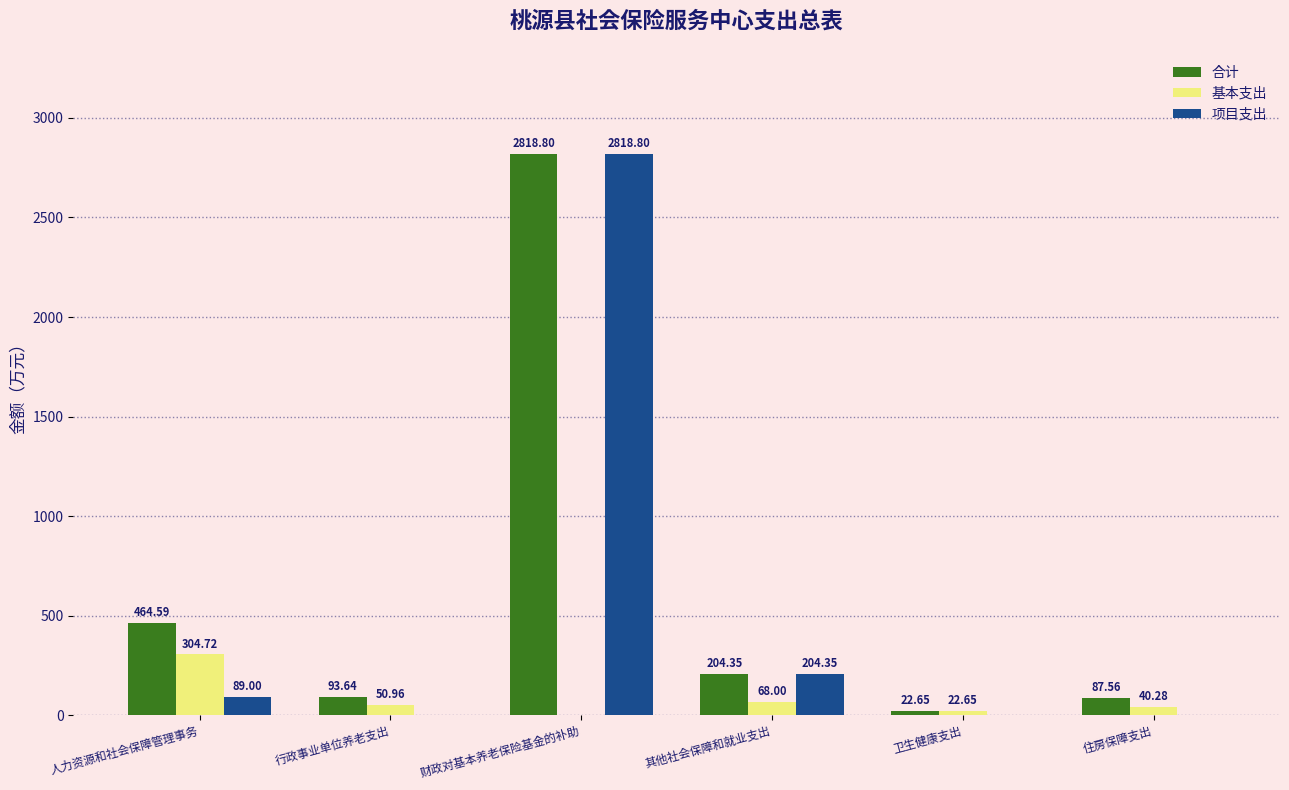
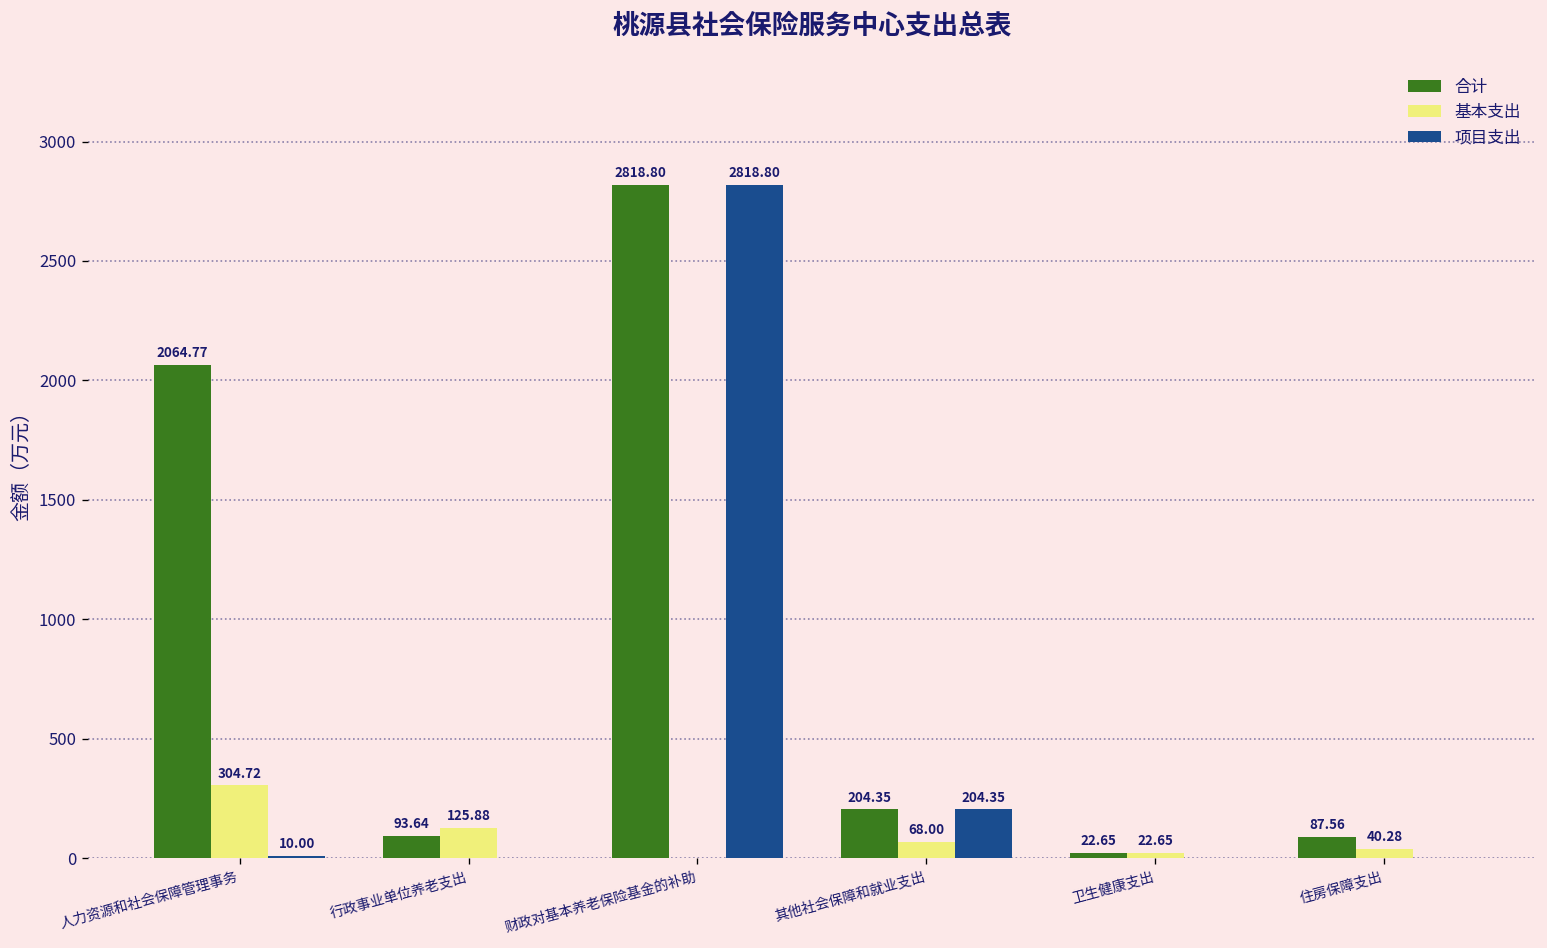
  {
    "合计": {
-     "人力资源和社会保障管理事务": 464.59,
+     "人力资源和社会保障管理事务": 2064.77,
      "行政事业单位养老支出": 93.64,
      "财政对基本养老保险基金的补助": 2818.80,
      "其他社会保障和就业支出": 204.35,
      "卫生健康支出": 22.65,
      "住房保障支出": 87.56
    },
    "基本支出": {
      "人力资源和社会保障管理事务": 304.72,
-     "行政事业单位养老支出": 50.96,
+     "行政事业单位养老支出": 125.88,
      "其他社会保障和就业支出": 68.00,
      "卫生健康支出": 22.65,
      "住房保障支出": 40.28
    },
    "项目支出": {
-     "人力资源和社会保障管理事务": 89.00,
+     "人力资源和社会保障管理事务": 10.00,
      "财政对基本养老保险基金的补助": 2818.80,
      "其他社会保障和就业支出": 204.35
    }
  }
